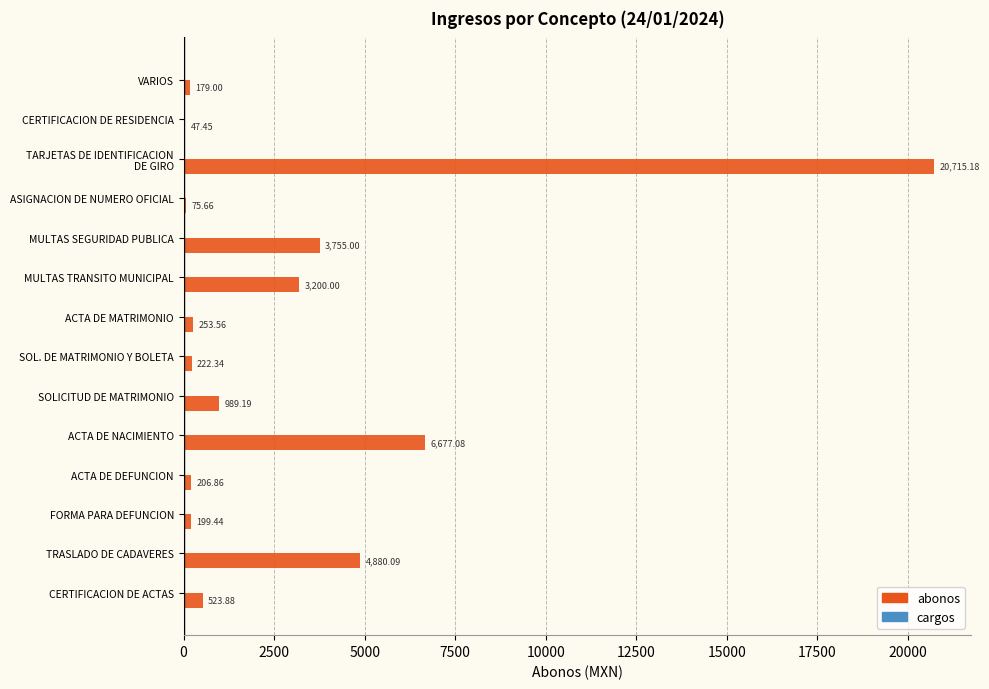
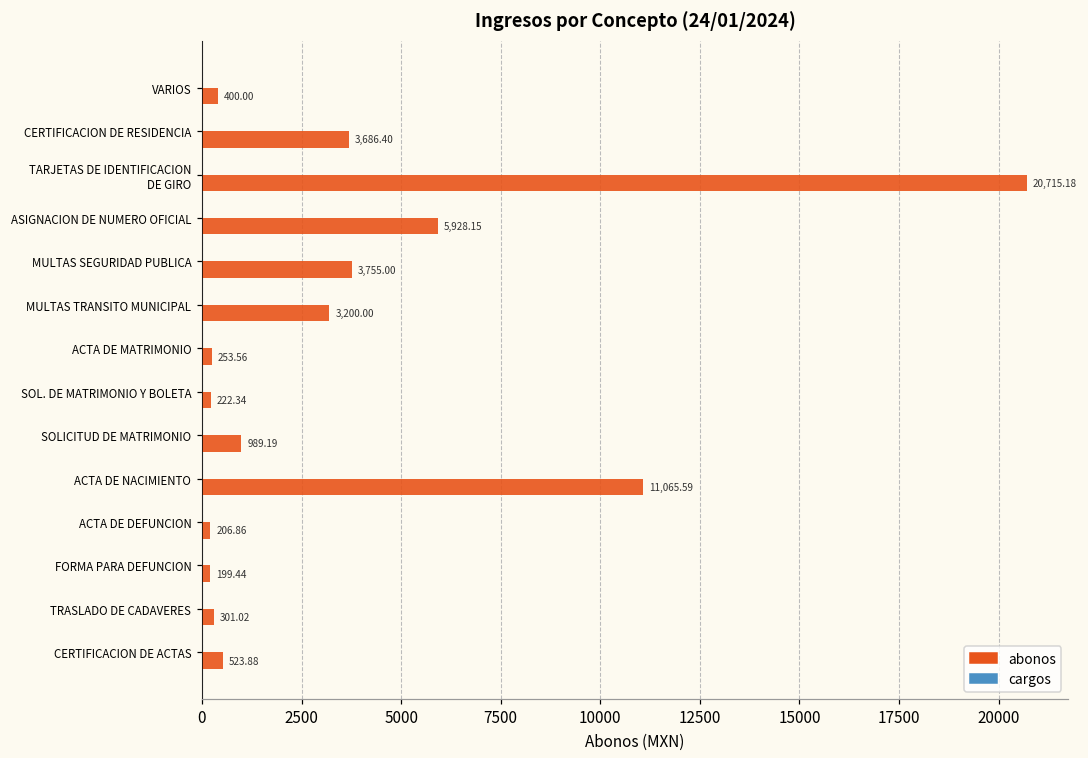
  {
    "abonos": {
-     "VARIOS": "179.00",
-     "CERTIFICACION DE RESIDENCIA": "47.45",
+     "VARIOS": "400.00",
+     "CERTIFICACION DE RESIDENCIA": "3,686.40",
      "TARJETAS DE IDENTIFICACION DE GIRO": "20,715.18",
-     "ASIGNACION DE NUMERO OFICIAL": "75.66",
+     "ASIGNACION DE NUMERO OFICIAL": "5,928.15",
      "MULTAS SEGURIDAD PUBLICA": "3,755.00",
      "MULTAS TRANSITO MUNICIPAL": "3,200.00",
      "ACTA DE MATRIMONIO": "253.56",
      "SOL. DE MATRIMONIO Y BOLETA": "222.34",
      "SOLICITUD DE MATRIMONIO": "989.19",
-     "ACTA DE NACIMIENTO": "6,677.08",
+     "ACTA DE NACIMIENTO": "11,065.59",
      "ACTA DE DEFUNCION": "206.86",
      "FORMA PARA DEFUNCION": "199.44",
-     "TRASLADO DE CADAVERES": "4,880.09",
+     "TRASLADO DE CADAVERES": "301.02",
      "CERTIFICACION DE ACTAS": "523.88"
    },
    "cargos": {
      "VARIOS": "0",
      "CERTIFICACION DE RESIDENCIA": "0",
      "TARJETAS DE IDENTIFICACION DE GIRO": "0",
      "ASIGNACION DE NUMERO OFICIAL": "0",
      "MULTAS SEGURIDAD PUBLICA": "0",
      "MULTAS TRANSITO MUNICIPAL": "0",
      "ACTA DE MATRIMONIO": "0",
      "SOL. DE MATRIMONIO Y BOLETA": "0",
      "SOLICITUD DE MATRIMONIO": "0",
      "ACTA DE NACIMIENTO": "0",
      "ACTA DE DEFUNCION": "0",
      "FORMA PARA DEFUNCION": "0",
      "TRASLADO DE CADAVERES": "0",
      "CERTIFICACION DE ACTAS": "0"
    }
  }
